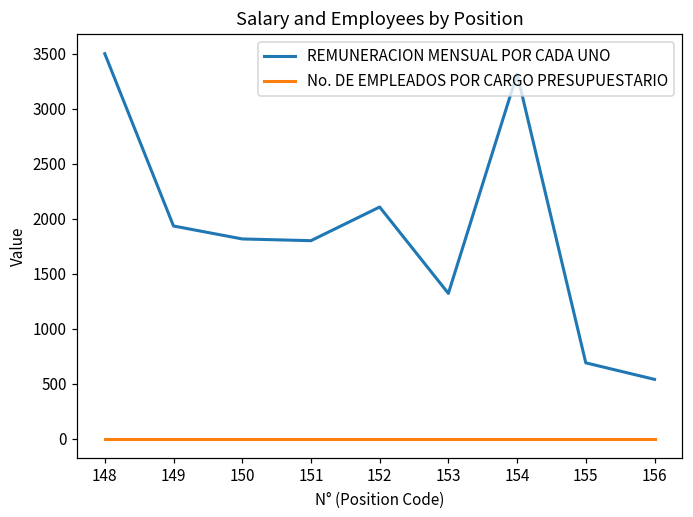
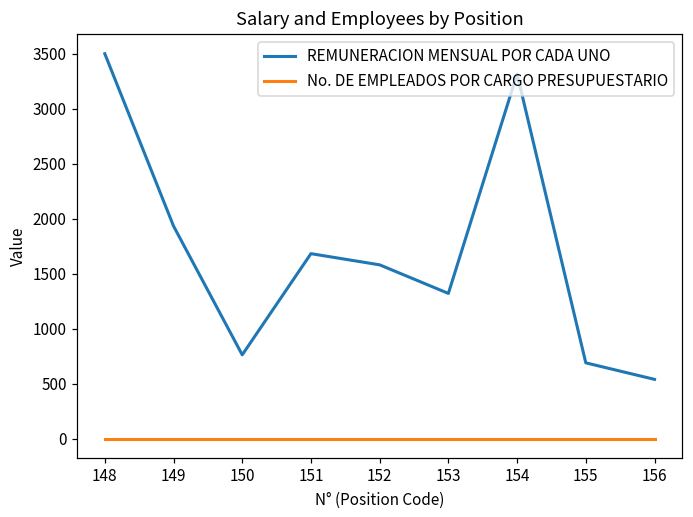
  {
    "REMUNERACION MENSUAL POR CADA UNO": {
      "148": 3500,
      "149": 1930,
-     "150": 1820,
-     "151": 1800,
-     "152": 2110,
+     "150": 760,
+     "151": 1680,
+     "152": 1580,
      "153": 1320,
      "155": 690,
      "156": 540
    },
    "No. DE EMPLEADOS POR CARGO PRESUPUESTARIO": {
      "148": 0,
      "149": 0,
      "150": 0,
      "151": 0,
      "152": 0,
      "153": 0,
      "154": 0,
      "155": 0,
      "156": 0
    }
  }
